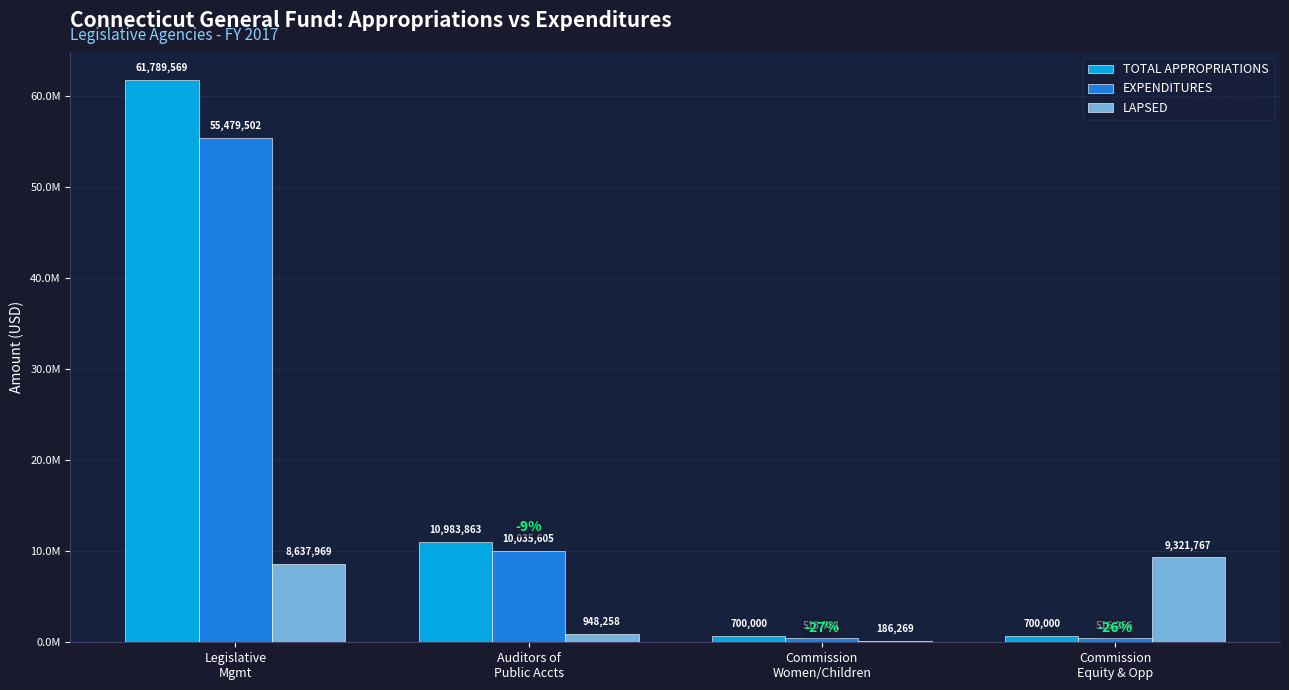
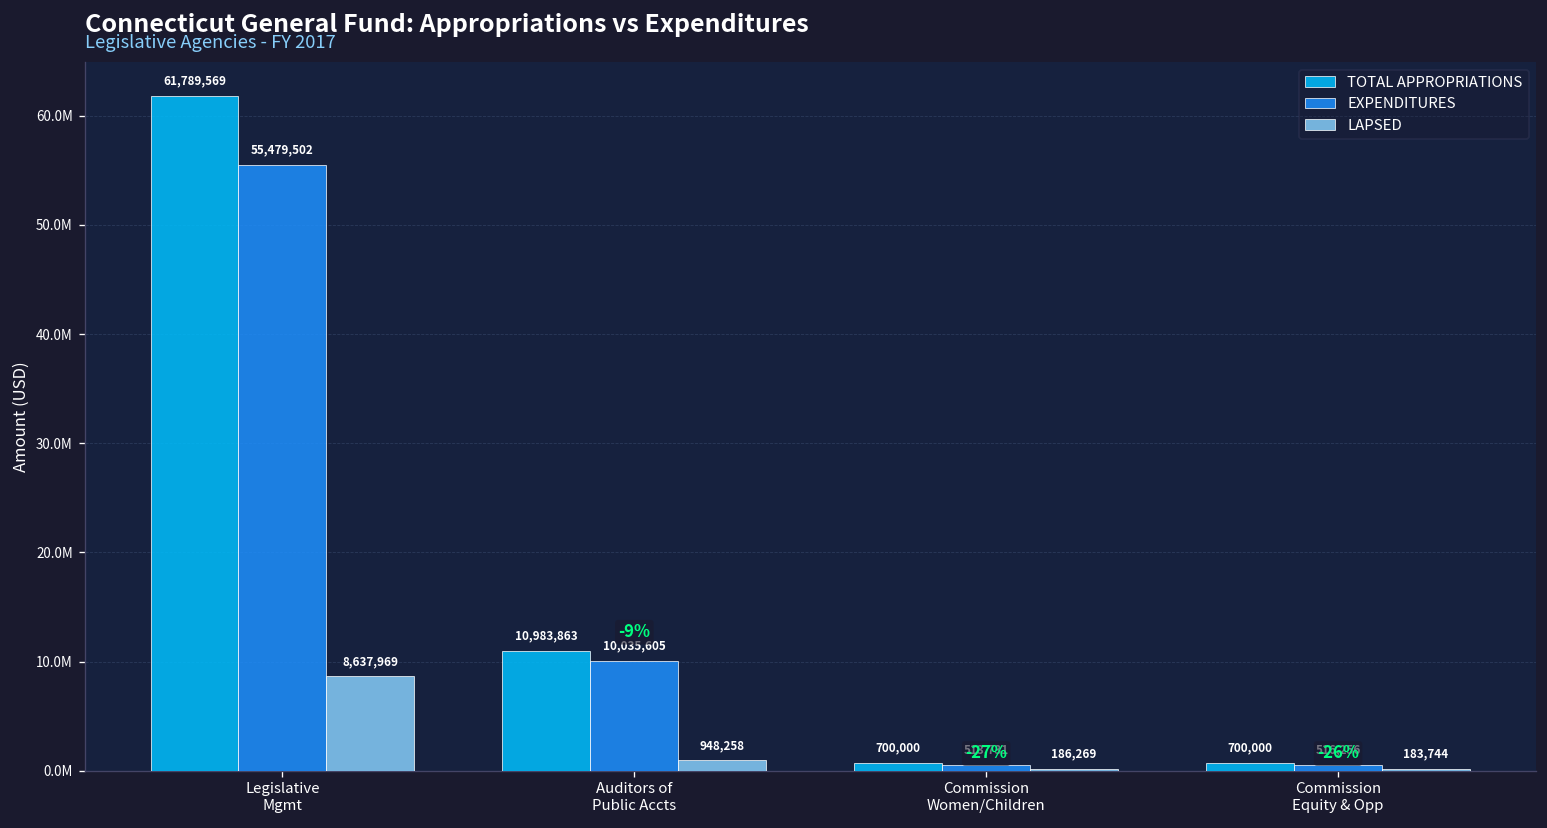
  {
    "LAPSED": {
      "Legislative Mgmt": "8,637,969",
      "Auditors of Public Accts": "948,258",
      "Commission Women/Children": "186,269",
-     "Commission Equity & Opp": "9,321,767"
+     "Commission Equity & Opp": "183,744"
    }
  }
